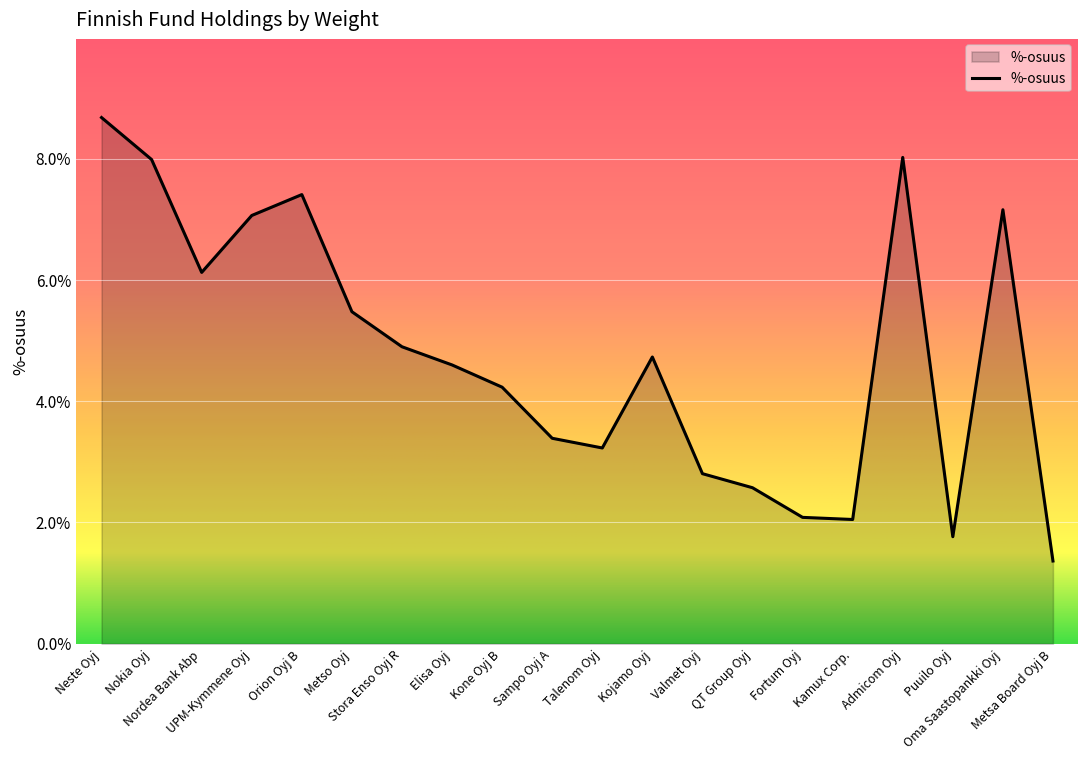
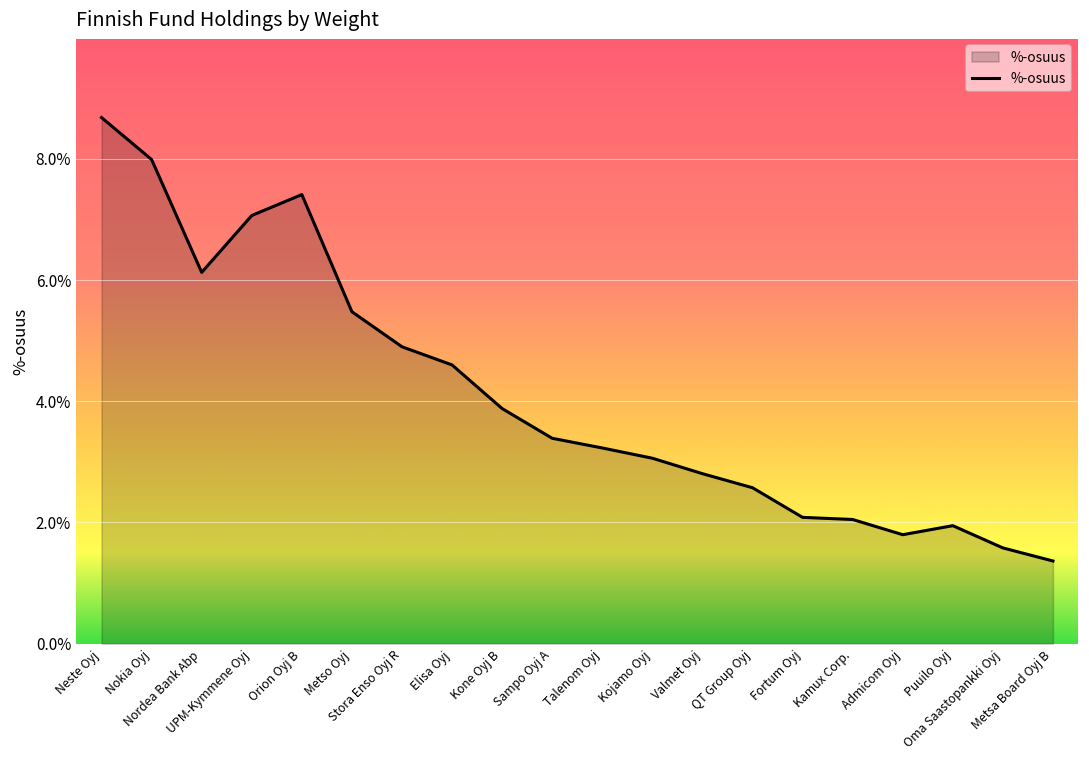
  {
    "Neste Oyj": "8.7%",
    "Nokia Oyj": "8.0%",
    "Nordea Bank Abp": "6.1%",
    "UPM-Kymmene Oyj": "7.1%",
    "Orion Oyj B": "7.4%",
    "Metso Oyj": "5.5%",
    "Stora Enso Oyj R": "4.9%",
    "Elisa Oyj": "4.6%",
-   "Kone Oyj B": "4.2%",
+   "Kone Oyj B": "3.9%",
    "Sampo Oyj A": "3.4%",
    "Talenom Oyj": "3.2%",
-   "Kojamo Oyj": "4.7%",
+   "Kojamo Oyj": "3.1%",
    "Valmet Oyj": "2.8%",
    "QT Group Oyj": "2.6%",
    "Fortum Oyj": "2.1%",
    "Kamux Corp.": "2.0%",
-   "Admicom Oyj": "8.0%",
-   "Puuilo Oyj": "1.8%",
-   "Oma Saastopankki Oyj": "7.2%",
+   "Admicom Oyj": "1.8%",
+   "Puuilo Oyj": "1.9%",
+   "Oma Saastopankki Oyj": "1.6%",
    "Metsa Board Oyj B": "1.4%"
  }
